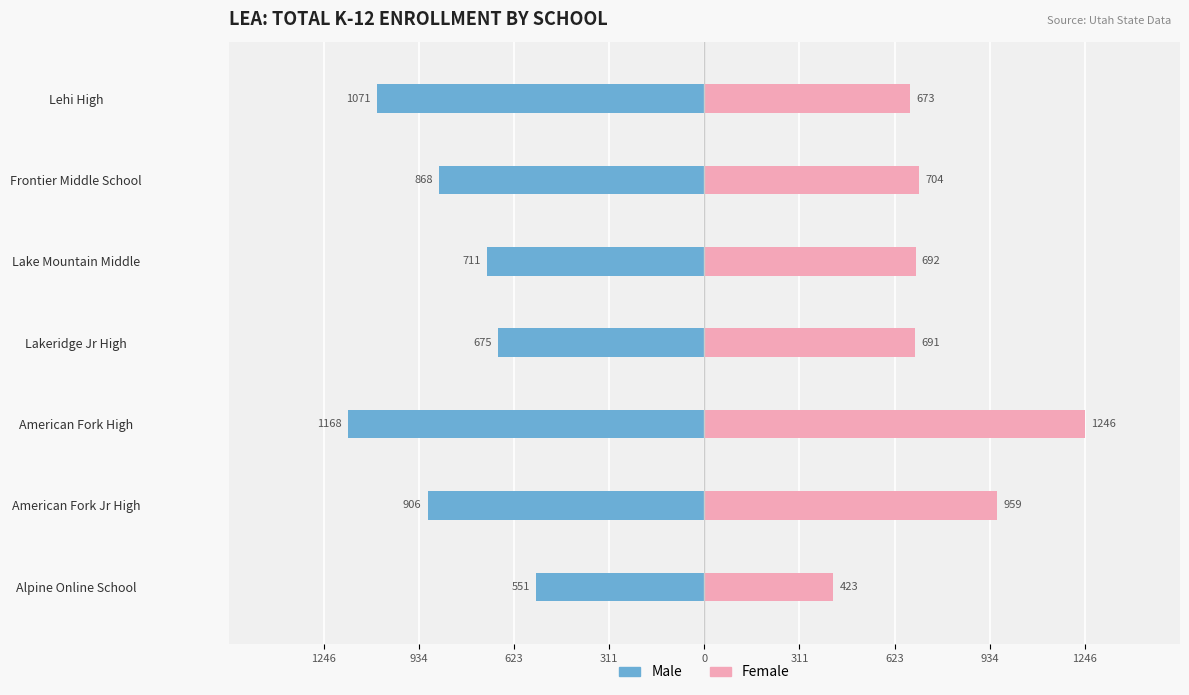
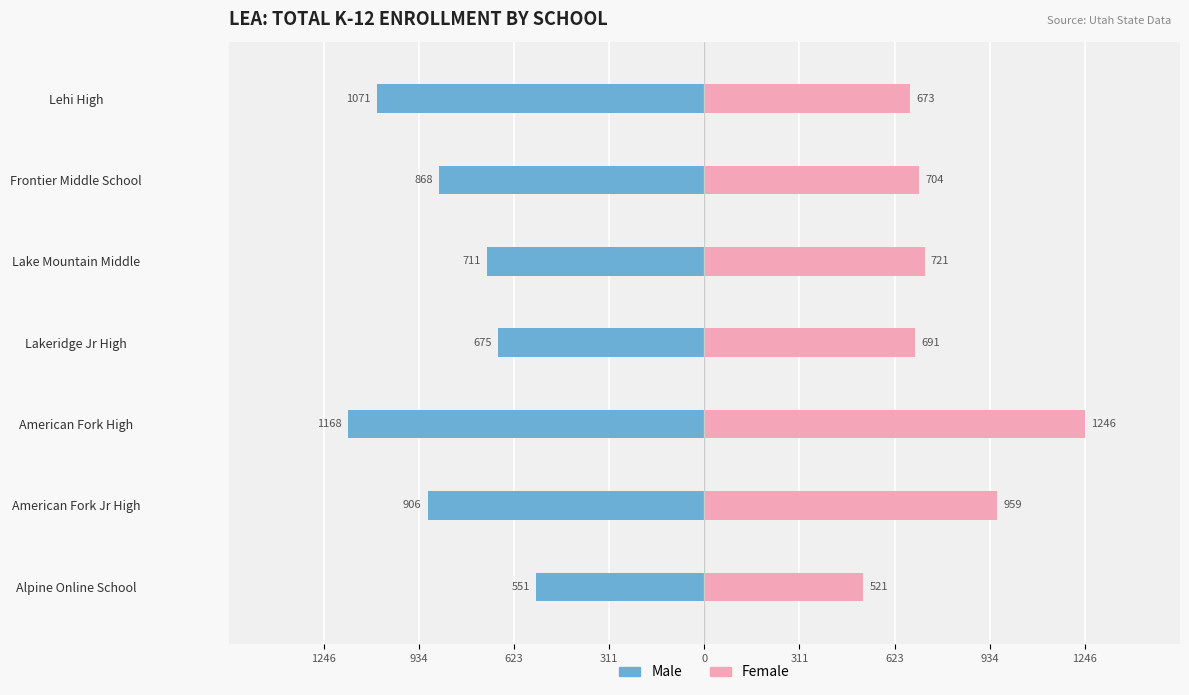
  {
    "Female": {
      "Lehi High": 673,
      "Frontier Middle School": 704,
-     "Lake Mountain Middle": 692,
+     "Lake Mountain Middle": 721,
      "Lakeridge Jr High": 691,
      "American Fork High": 1246,
      "American Fork Jr High": 959,
-     "Alpine Online School": 423
+     "Alpine Online School": 521
    }
  }
